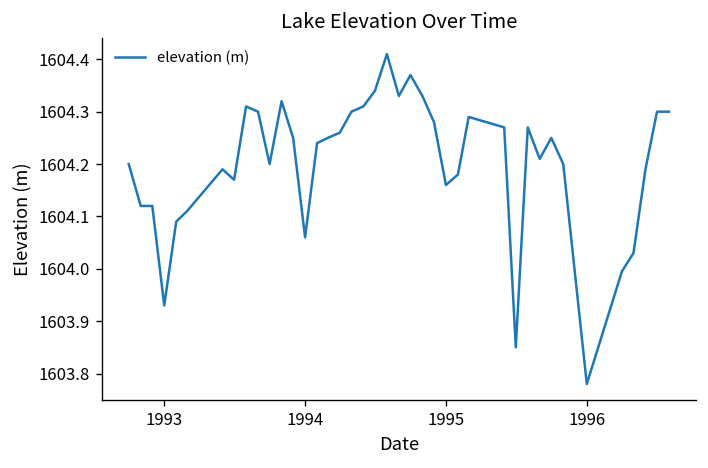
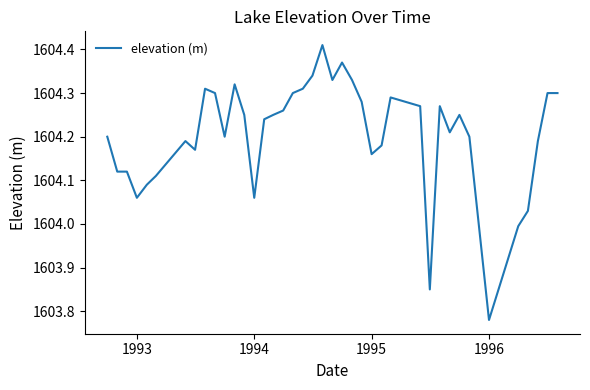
  {
-   "1993": 1603.93,
+   "1993": 1604.06,
    "1994": 1604.06,
    "1995": 1604.16,
    "1996": 1603.78
  }
